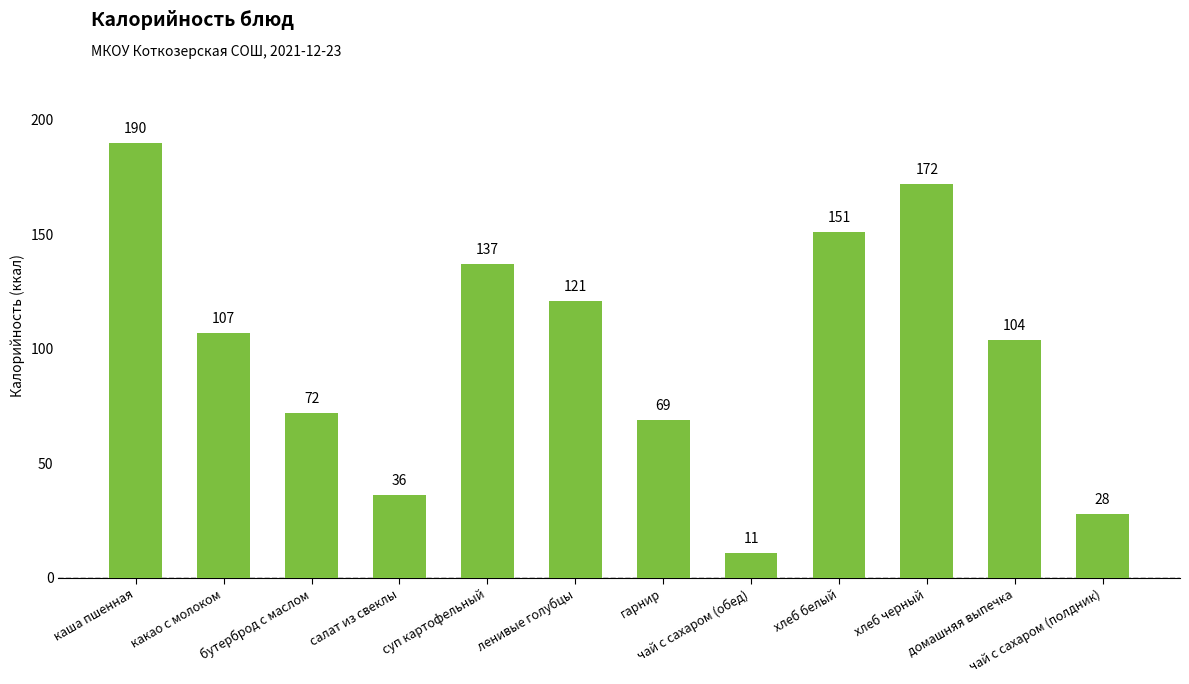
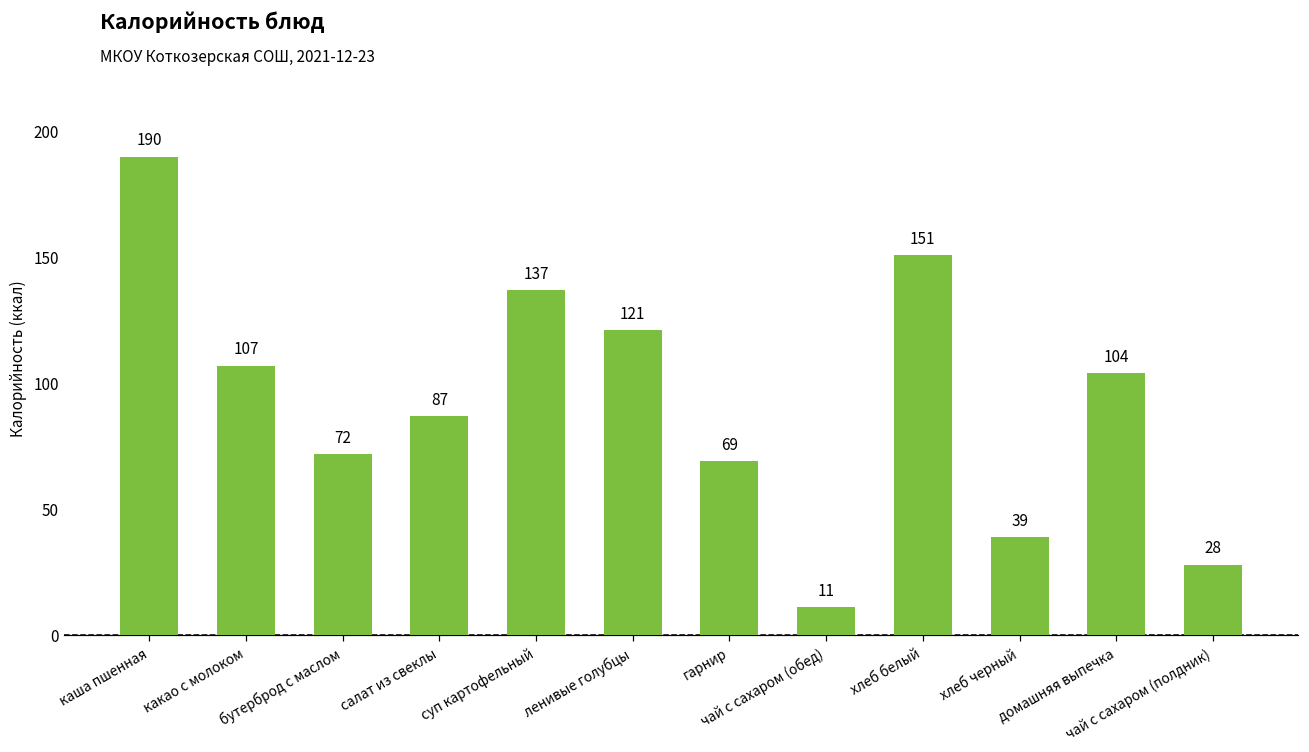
  {
    "каша пшенная": 190,
    "какао с молоком": 107,
    "бутерброд с маслом": 72,
-   "салат из свеклы": 36,
+   "салат из свеклы": 87,
    "суп картофельный": 137,
    "ленивые голубцы": 121,
    "гарнир": 69,
    "чай с сахаром (обед)": 11,
    "хлеб белый": 151,
-   "хлеб черный": 172,
+   "хлеб черный": 39,
    "домашняя выпечка": 104,
    "чай с сахаром (полдник)": 28
  }
